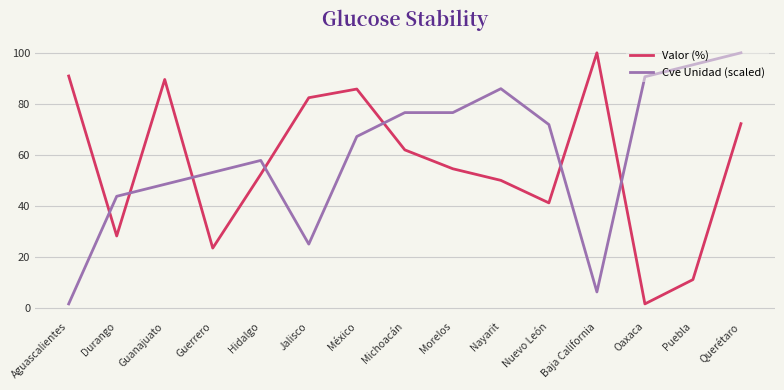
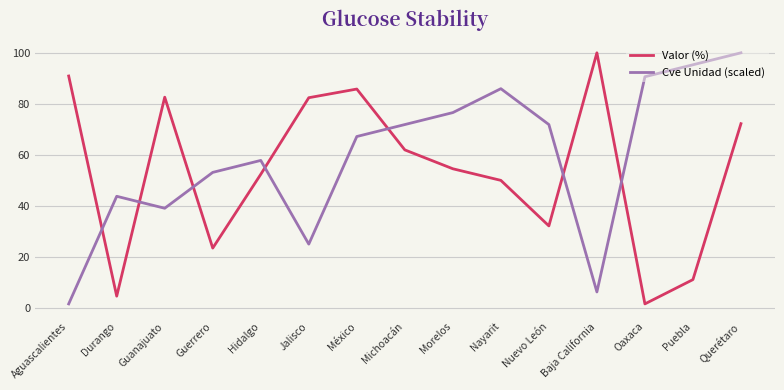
  {
    "Valor (%)": {
      "Aguascalientes": 91,
-     "Durango": 28,
-     "Guanajuato": 90,
+     "Durango": 5,
+     "Guanajuato": 83,
      "Guerrero": 23,
      "Hidalgo": 52,
      "Jalisco": 82,
      "México": 86,
      "Michoacán": 62,
      "Morelos": 55,
      "Nayarit": 50,
-     "Nuevo León": 41,
+     "Nuevo León": 32,
      "Baja California": 100,
      "Oaxaca": 2,
      "Puebla": 11,
      "Querétaro": 72
    },
    "Cve Unidad (scaled)": {
      "Aguascalientes": 2,
      "Durango": 44,
-     "Guanajuato": 48,
+     "Guanajuato": 39,
      "Guerrero": 53,
      "Hidalgo": 58,
      "Jalisco": 25,
      "México": 67,
-     "Michoacán": 77,
+     "Michoacán": 72,
      "Morelos": 77,
      "Nayarit": 86,
      "Nuevo León": 72,
      "Baja California": 6
    }
  }
